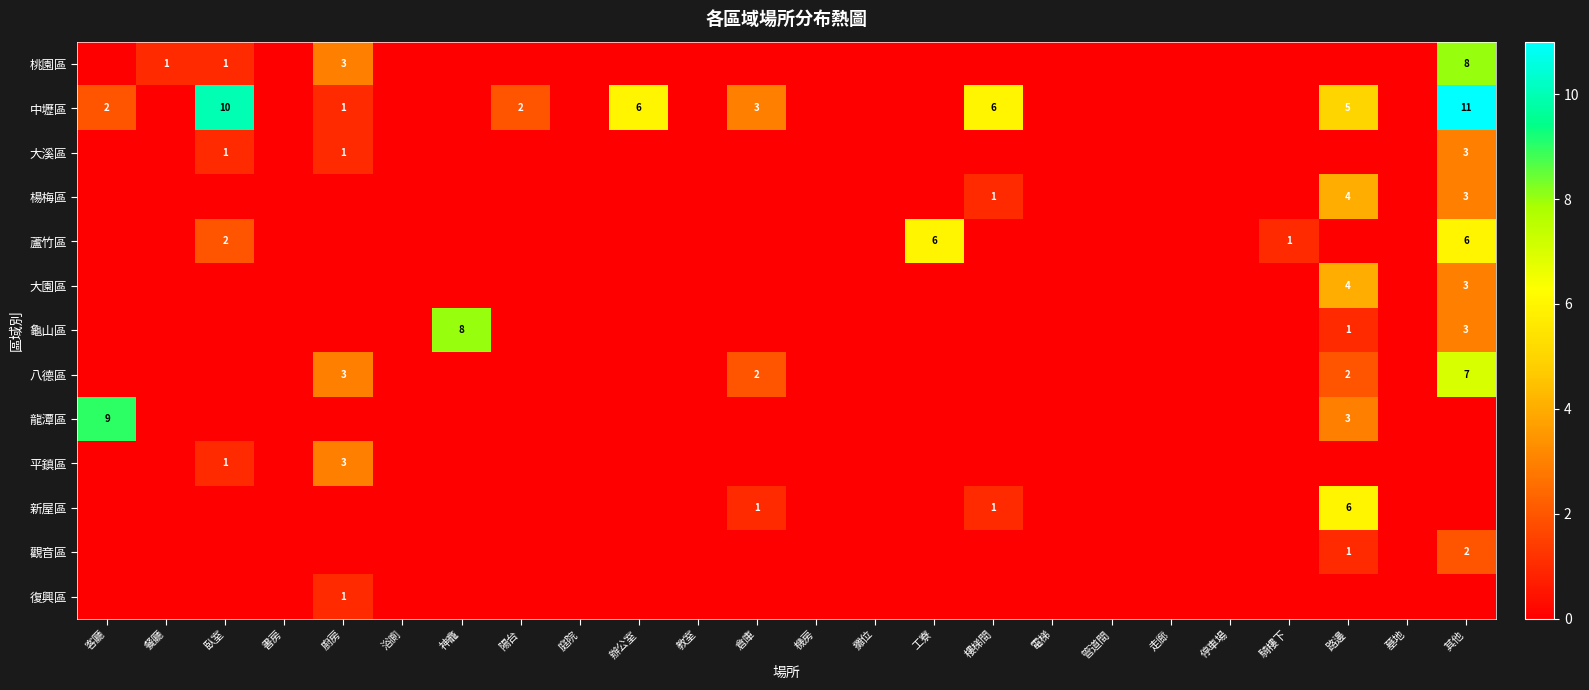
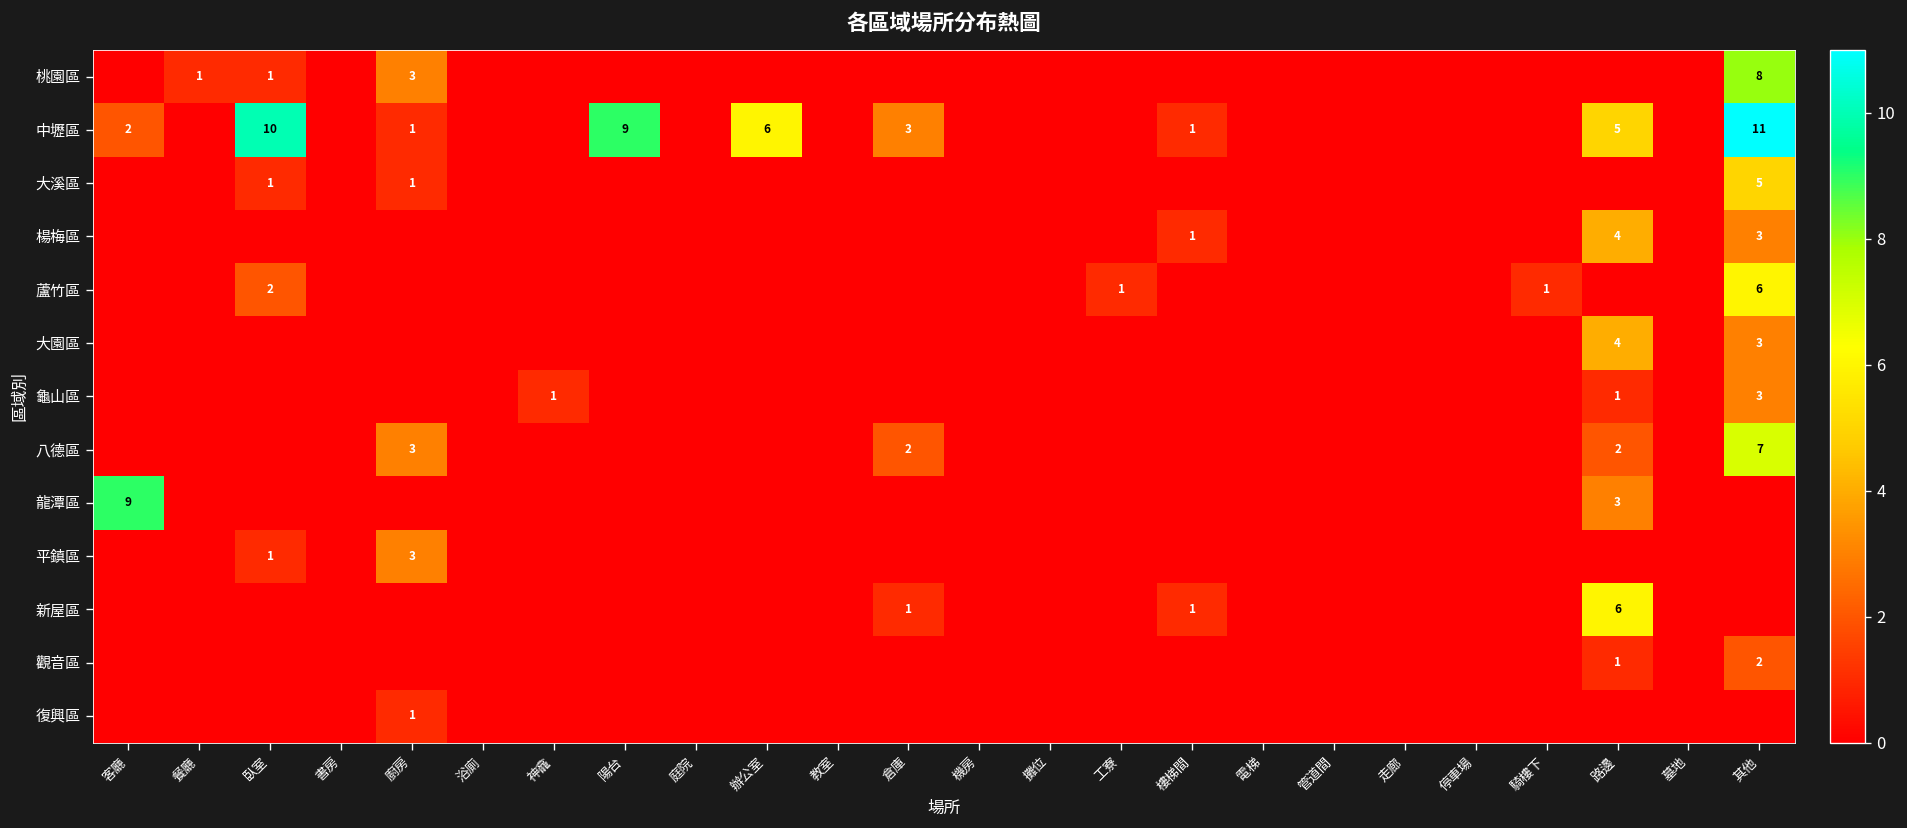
  {
    "桃園區": {
      "餐廳": 1,
      "臥室": 1,
      "廚房": 3,
      "其他": 8
    },
    "中壢區": {
      "客廳": 2,
      "臥室": 10,
      "廚房": 1,
-     "陽台": 2,
+     "陽台": 9,
      "辦公室": 6,
      "倉庫": 3,
-     "樓梯間": 6,
+     "樓梯間": 1,
      "路邊": 5,
      "其他": 11
    },
    "大溪區": {
      "臥室": 1,
      "廚房": 1,
-     "其他": 3
+     "其他": 5
    },
    "楊梅區": {
      "樓梯間": 1,
      "路邊": 4,
      "其他": 3
    },
    "蘆竹區": {
      "臥室": 2,
-     "工寮": 6,
+     "工寮": 1,
      "騎樓下": 1,
      "其他": 6
    },
    "大園區": {
      "路邊": 4,
      "其他": 3
    },
    "龜山區": {
-     "神龕": 8,
+     "神龕": 1,
      "路邊": 1,
      "其他": 3
    },
    "八德區": {
      "廚房": 3,
      "倉庫": 2,
      "路邊": 2,
      "其他": 7
    },
    "龍潭區": {
      "客廳": 9,
      "路邊": 3
    },
    "平鎮區": {
      "臥室": 1,
      "廚房": 3
    },
    "新屋區": {
      "倉庫": 1,
      "樓梯間": 1,
      "路邊": 6
    },
    "觀音區": {
      "路邊": 1,
      "其他": 2
    },
    "復興區": {
      "廚房": 1
    }
  }
